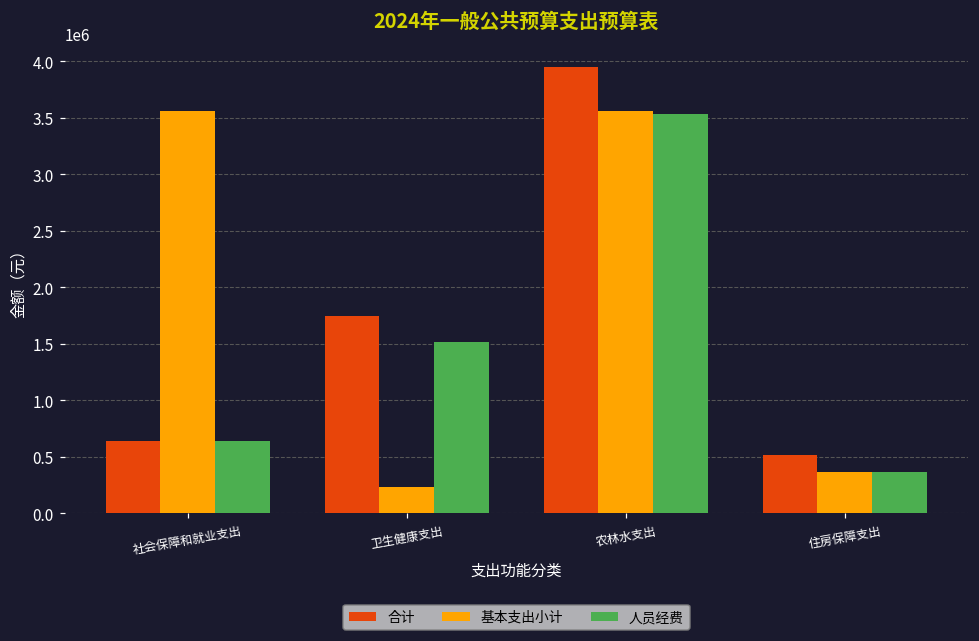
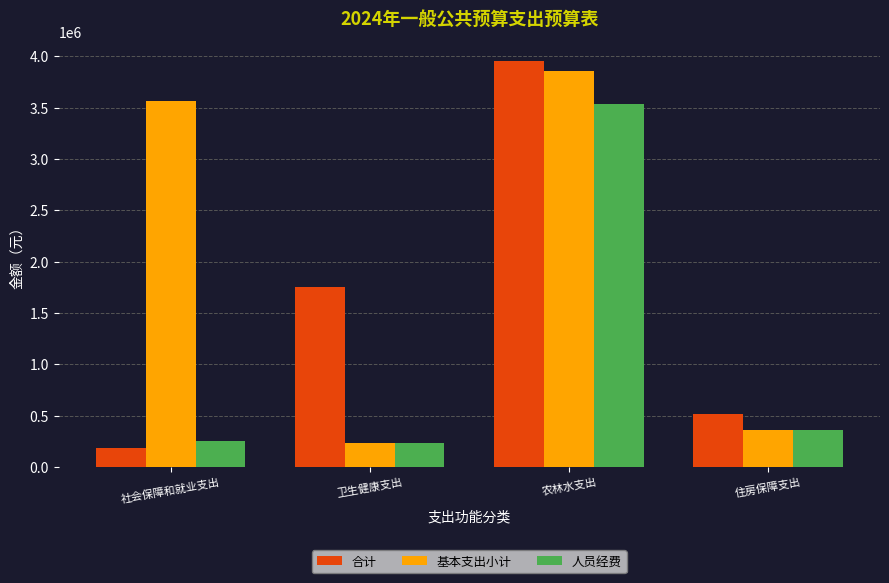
  {
    "合计": {
-     "社会保障和就业支出": 640000,
+     "社会保障和就业支出": 190000,
      "卫生健康支出": 1750000,
      "农林水支出": 3950000,
      "住房保障支出": 520000
    },
    "基本支出小计": {
      "社会保障和就业支出": 3570000,
      "卫生健康支出": 230000,
-     "农林水支出": 3560000,
+     "农林水支出": 3860000,
      "住房保障支出": 360000
    },
    "人员经费": {
-     "社会保障和就业支出": 640000,
-     "卫生健康支出": 1520000,
+     "社会保障和就业支出": 260000,
+     "卫生健康支出": 230000,
      "农林水支出": 3530000,
      "住房保障支出": 360000
    }
  }
